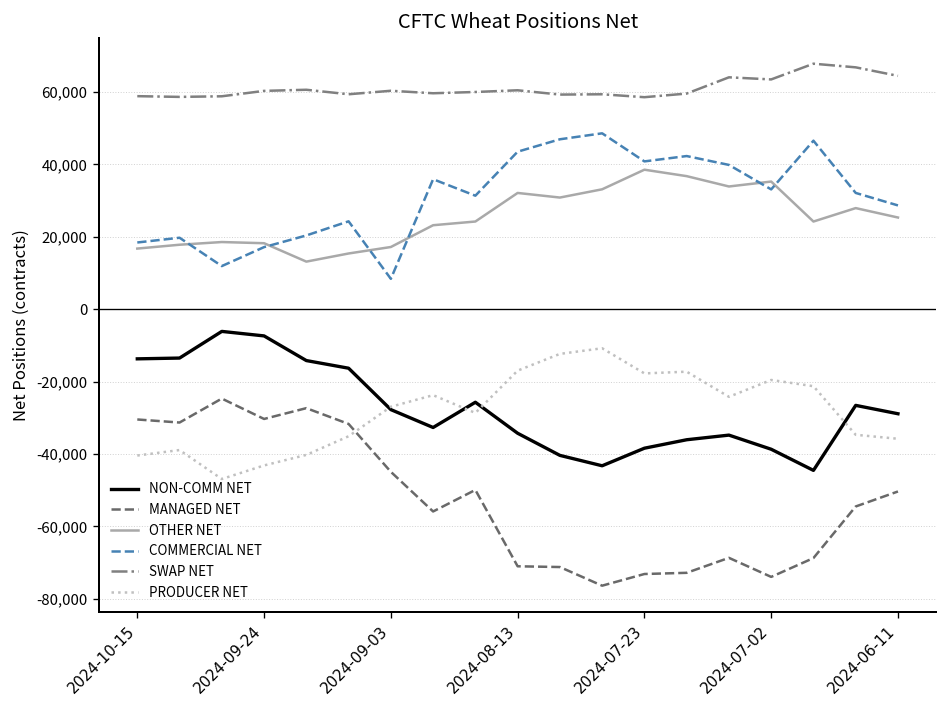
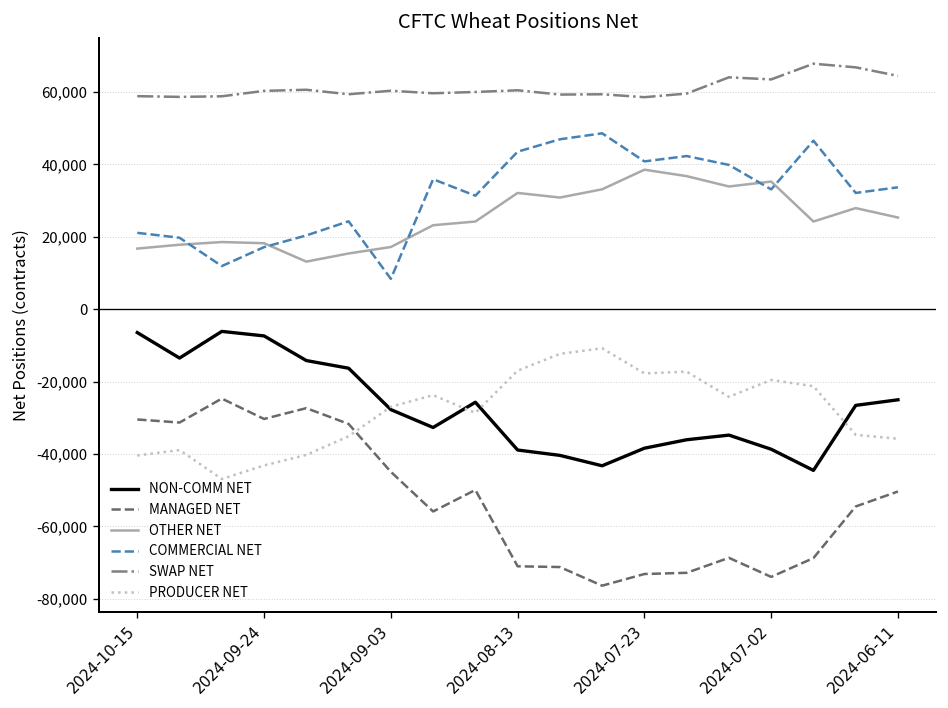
  {
    "NON-COMM NET": {
-     "2024-10-15": "-14,000",
+     "2024-10-15": "-6,000",
      "2024-09-24": "-7,000",
-     "2024-08-13": "-34,000",
+     "2024-08-13": "-39,000",
      "2024-07-23": "-38,000",
      "2024-07-02": "-39,000",
-     "2024-06-11": "-29,000"
+     "2024-06-11": "-25,000"
    },
    "COMMERCIAL NET": {
-     "2024-10-15": "18,000",
+     "2024-10-15": "21,000",
      "2024-09-24": "17,000",
      "2024-09-03": "8,000",
      "2024-08-13": "44,000",
      "2024-07-23": "41,000",
      "2024-07-02": "33,000",
-     "2024-06-11": "29,000"
+     "2024-06-11": "34,000"
    }
  }
